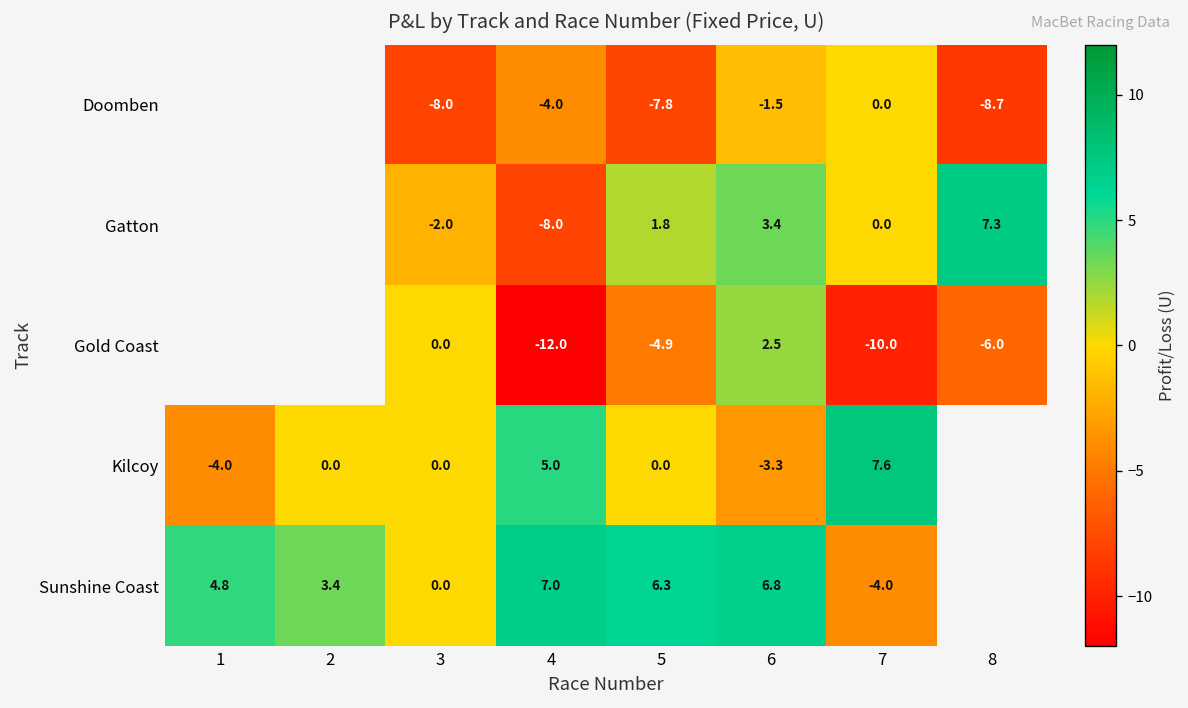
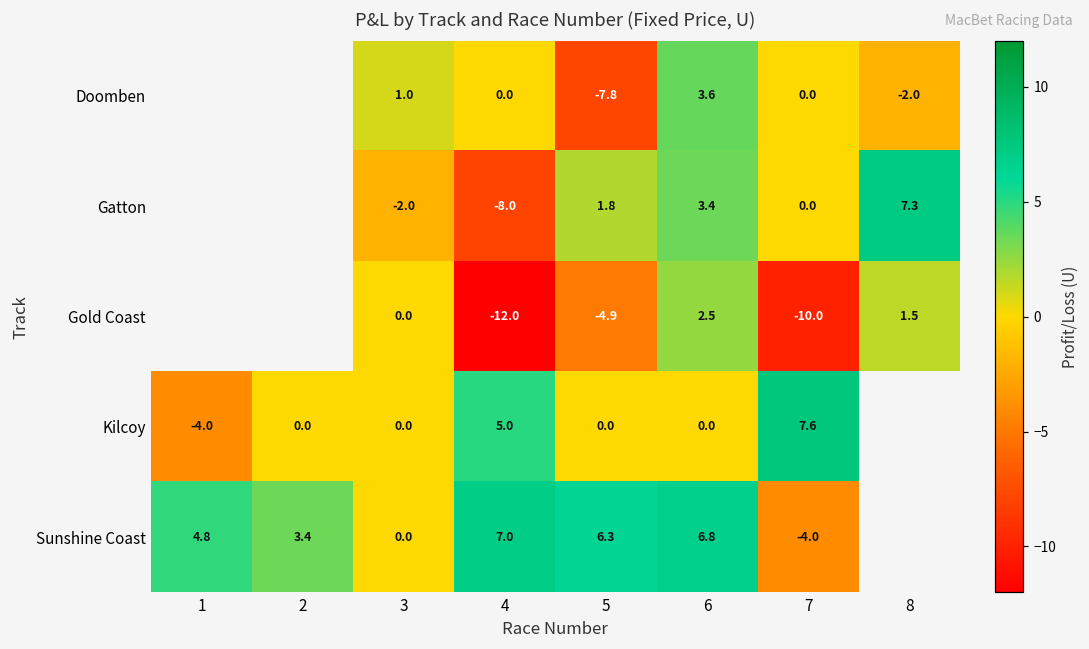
  {
    "Doomben": {
-     "3": -8.0,
-     "4": -4.0,
+     "3": 1.0,
+     "4": 0.0,
      "5": -7.8,
-     "6": -1.5,
+     "6": 3.6,
      "7": 0.0,
-     "8": -8.7
+     "8": -2.0
    },
    "Gatton": {
      "3": -2.0,
      "4": -8.0,
      "5": 1.8,
      "6": 3.4,
      "7": 0.0,
      "8": 7.3
    },
    "Gold Coast": {
      "3": 0.0,
      "4": -12.0,
      "5": -4.9,
      "6": 2.5,
      "7": -10.0,
-     "8": -6.0
+     "8": 1.5
    },
    "Kilcoy": {
      "1": -4.0,
      "2": 0.0,
      "3": 0.0,
      "4": 5.0,
      "5": 0.0,
-     "6": -3.3,
+     "6": 0.0,
      "7": 7.6
    },
    "Sunshine Coast": {
      "1": 4.8,
      "2": 3.4,
      "3": 0.0,
      "4": 7.0,
      "5": 6.3,
      "6": 6.8,
      "7": -4.0
    }
  }
